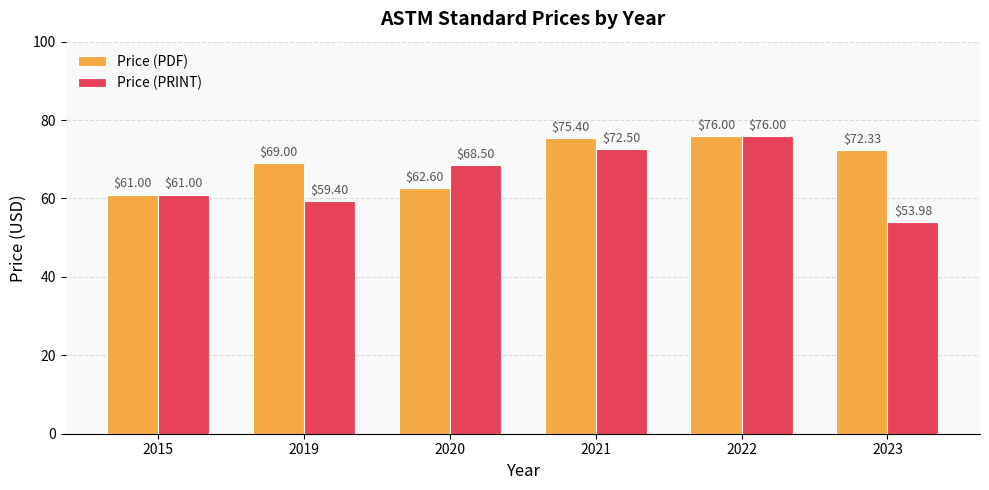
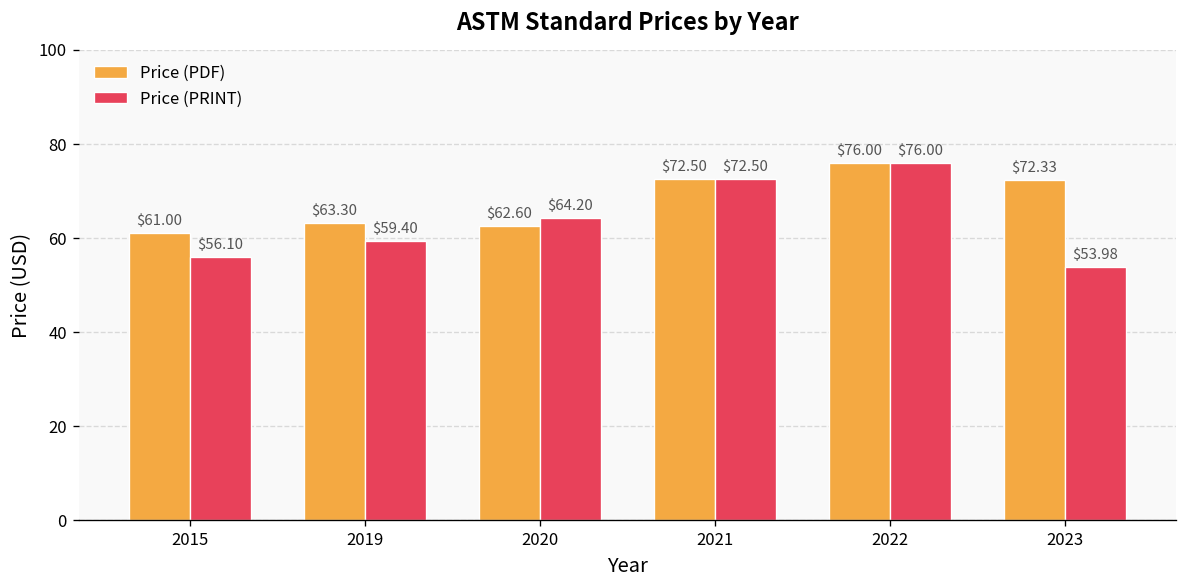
  {
    "Price (PDF)": {
      "2015": "$61.00",
-     "2019": "$69.00",
+     "2019": "$63.30",
      "2020": "$62.60",
-     "2021": "$75.40",
+     "2021": "$72.50",
      "2022": "$76.00",
      "2023": "$72.33"
    },
    "Price (PRINT)": {
-     "2015": "$61.00",
+     "2015": "$56.10",
      "2019": "$59.40",
-     "2020": "$68.50",
+     "2020": "$64.20",
      "2021": "$72.50",
      "2022": "$76.00",
      "2023": "$53.98"
    }
  }
